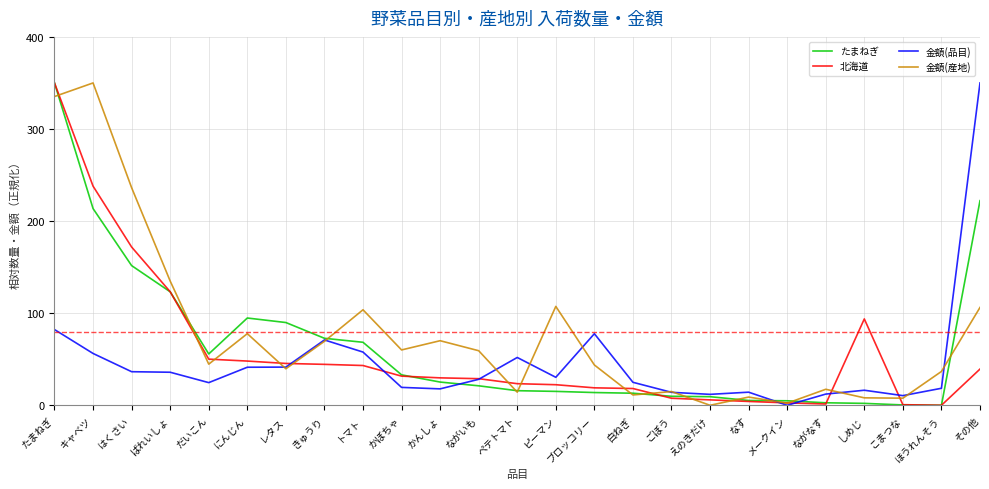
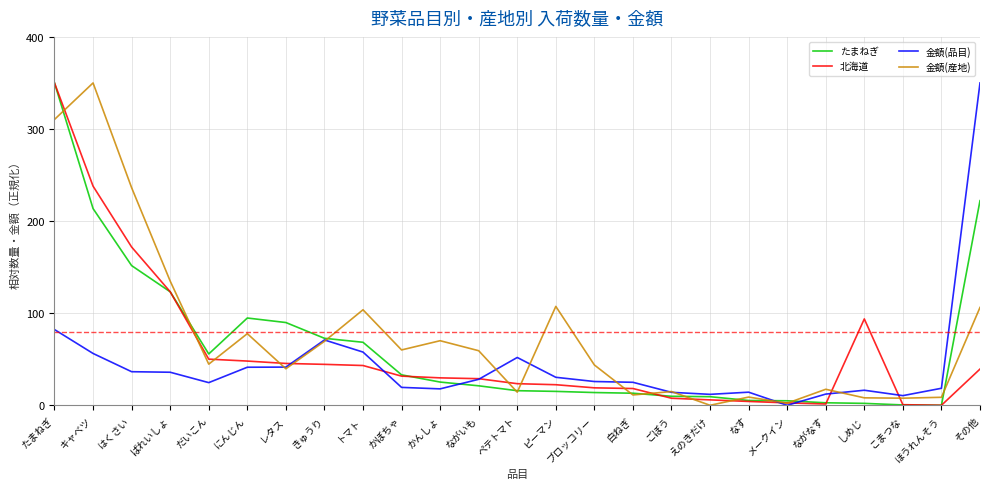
  {
    "たまねぎ": {
      "キャベツ": 210,
      "はくさい": 150,
      "だいこん": 60,
      "にんじん": 90,
      "レタス": 90,
      "トマト": 70,
      "かんしょ": 30,
      "ながいも": 20,
      "ピーマン": 20,
      "ブロッコリー": 10,
      "しめじ": 0,
      "その他": 220
    },
    "北海道": {
      "キャベツ": 240,
      "はくさい": 170,
      "だいこん": 50,
      "にんじん": 50,
      "レタス": 50,
      "きゅうり": 40,
      "トマト": 40,
      "かんしょ": 30,
      "ペテトマト": 20,
      "ピーマン": 20,
      "ブロッコリー": 20,
      "白ねぎ": 20,
      "えのきだけ": 10,
      "しめじ": 90,
      "その他": 40
    },
    "金額(品目)": {
      "たまねぎ": 80,
      "キャベツ": 60,
      "はくさい": 40,
      "ばれいしょ": 40,
      "だいこん": 20,
      "にんじん": 40,
      "トマト": 60,
      "かぼちゃ": 20,
      "かんしょ": 20,
      "ペテトマト": 50,
      "ピーマン": 30,
-     "ブロッコリー": 80,
+     "ブロッコリー": 30,
      "白ねぎ": 20,
      "なす": 10,
      "ながなす": 10,
      "しめじ": 20,
      "こまつな": 10,
      "ほうれんそう": 20,
      "その他": 350
    },
    "金額(産地)": {
-     "たまねぎ": 340,
+     "たまねぎ": 310,
      "キャベツ": 350,
      "はくさい": 240,
      "ばれいしょ": 130,
      "だいこん": 40,
      "にんじん": 80,
      "トマト": 100,
      "かぼちゃ": 60,
      "かんしょ": 70,
      "ながいも": 60,
      "ピーマン": 110,
      "ブロッコリー": 40,
      "えのきだけ": 0,
      "なす": 10,
      "ながなす": 20,
      "しめじ": 10,
      "こまつな": 10,
-     "ほうれんそう": 40,
+     "ほうれんそう": 10,
      "その他": 110
    }
  }
